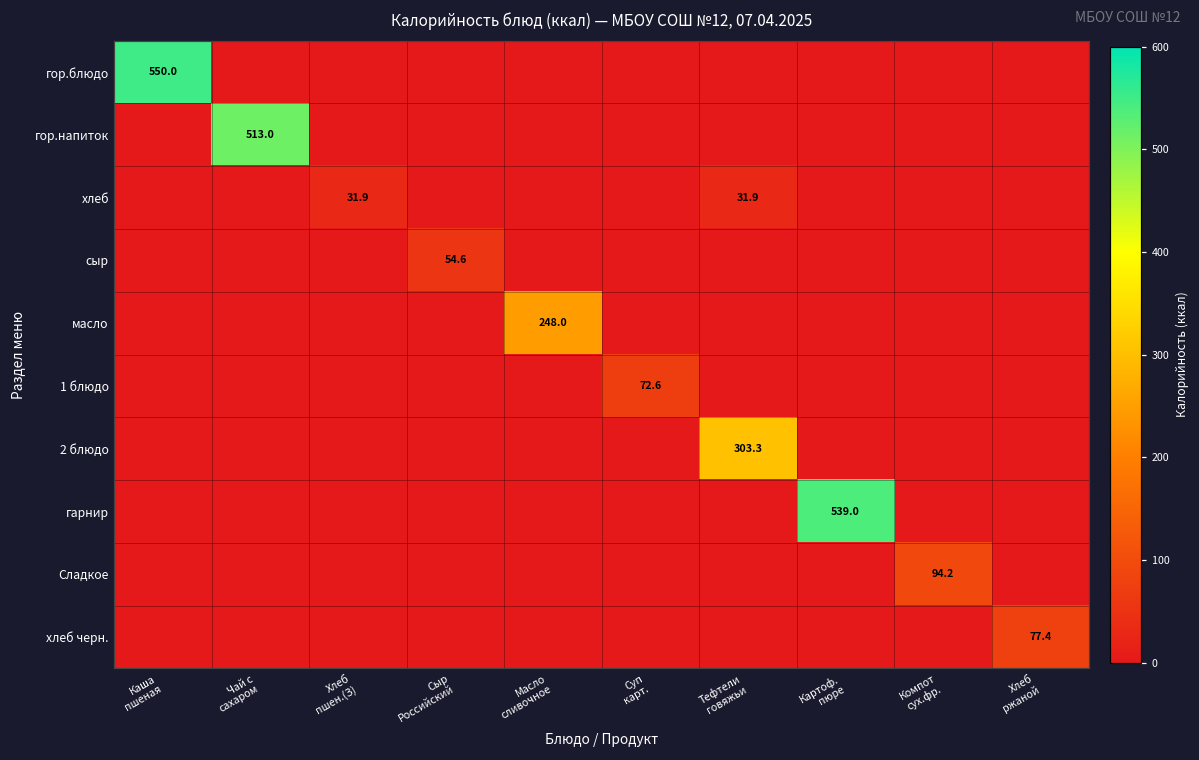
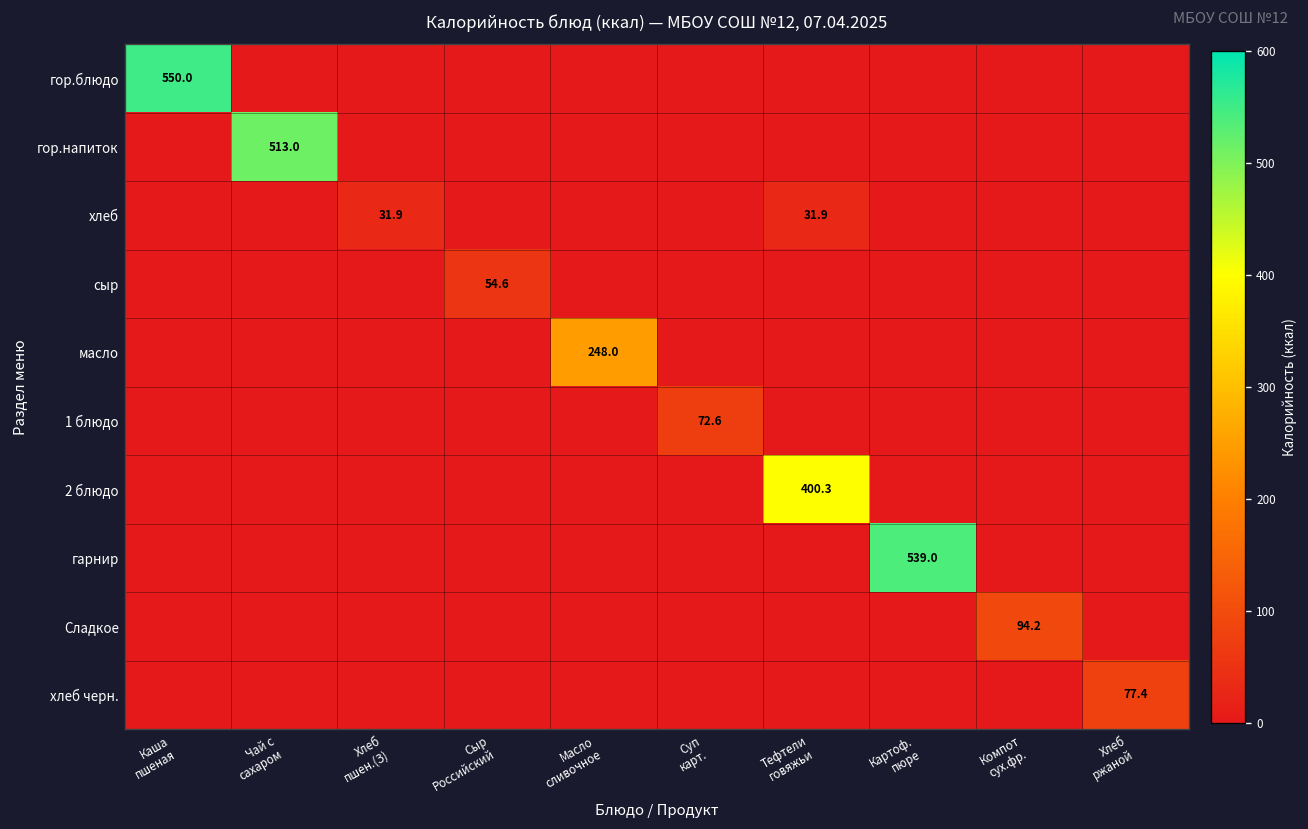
  {
    "гор.блюдо": {
      "Каша пшеная": 550.0
    },
    "гор.напиток": {
      "Чай с сахаром": 513.0
    },
    "хлеб": {
      "Хлеб пшен.(З)": 31.9,
      "Тефтели говяжьи": 31.9
    },
    "сыр": {
      "Сыр Российский": 54.6
    },
    "масло": {
      "Масло сливочное": 248.0
    },
    "1 блюдо": {
      "Суп карт.": 72.6
    },
    "2 блюдо": {
-     "Тефтели говяжьи": 303.3
+     "Тефтели говяжьи": 400.3
    },
    "гарнир": {
      "Картоф. пюре": 539.0
    },
    "Сладкое": {
      "Компот сух.фр.": 94.2
    },
    "хлеб черн.": {
      "Хлеб ржаной": 77.4
    }
  }
